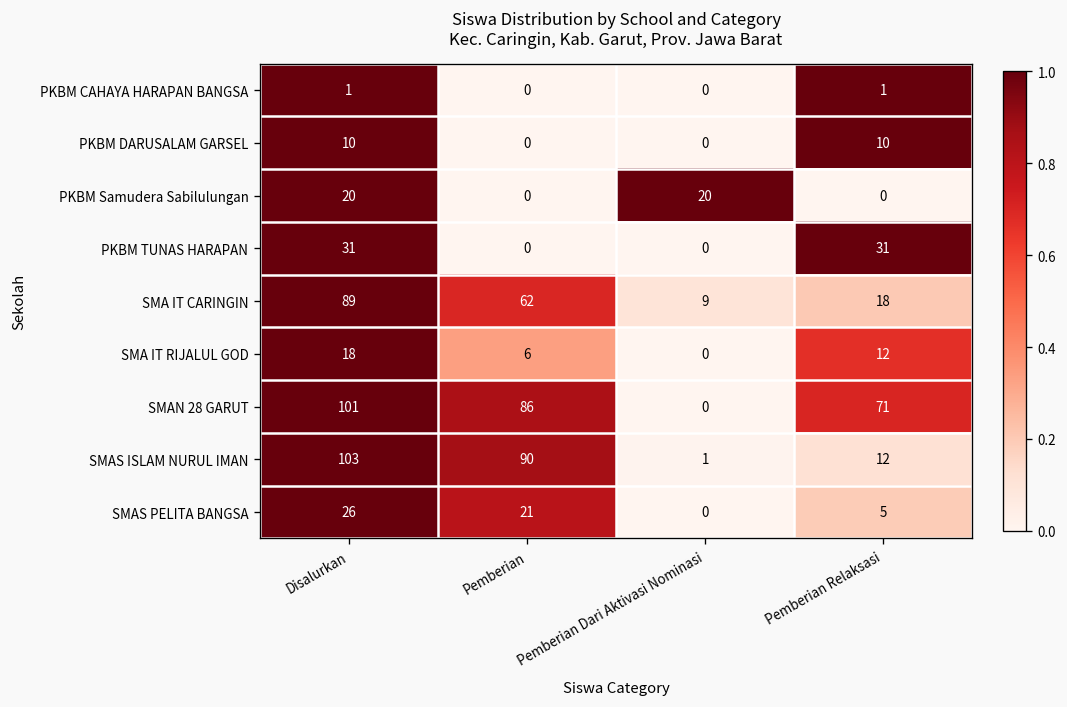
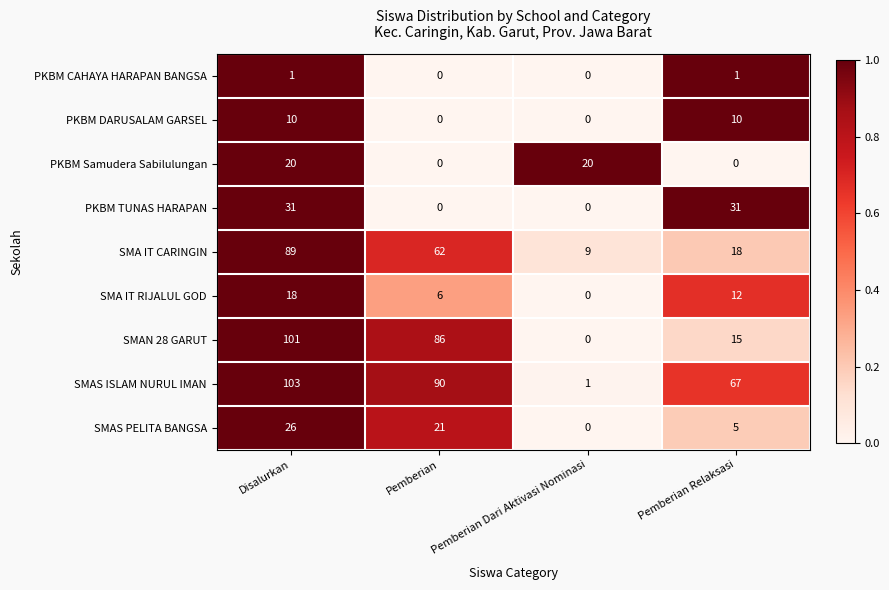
  {
    "PKBM CAHAYA HARAPAN BANGSA": {
      "Disalurkan": 1,
      "Pemberian": 0,
      "Pemberian Dari Aktivasi Nominasi": 0,
      "Pemberian Relaksasi": 1
    },
    "PKBM DARUSALAM GARSEL": {
      "Disalurkan": 10,
      "Pemberian": 0,
      "Pemberian Dari Aktivasi Nominasi": 0,
      "Pemberian Relaksasi": 10
    },
    "PKBM Samudera Sabilulungan": {
      "Disalurkan": 20,
      "Pemberian": 0,
      "Pemberian Dari Aktivasi Nominasi": 20,
      "Pemberian Relaksasi": 0
    },
    "PKBM TUNAS HARAPAN": {
      "Disalurkan": 31,
      "Pemberian": 0,
      "Pemberian Dari Aktivasi Nominasi": 0,
      "Pemberian Relaksasi": 31
    },
    "SMA IT CARINGIN": {
      "Disalurkan": 89,
      "Pemberian": 62,
      "Pemberian Dari Aktivasi Nominasi": 9,
      "Pemberian Relaksasi": 18
    },
    "SMA IT RIJALUL GOD": {
      "Disalurkan": 18,
      "Pemberian": 6,
      "Pemberian Dari Aktivasi Nominasi": 0,
      "Pemberian Relaksasi": 12
    },
    "SMAN 28 GARUT": {
      "Disalurkan": 101,
      "Pemberian": 86,
      "Pemberian Dari Aktivasi Nominasi": 0,
-     "Pemberian Relaksasi": 71
+     "Pemberian Relaksasi": 15
    },
    "SMAS ISLAM NURUL IMAN": {
      "Disalurkan": 103,
      "Pemberian": 90,
      "Pemberian Dari Aktivasi Nominasi": 1,
-     "Pemberian Relaksasi": 12
+     "Pemberian Relaksasi": 67
    },
    "SMAS PELITA BANGSA": {
      "Disalurkan": 26,
      "Pemberian": 21,
      "Pemberian Dari Aktivasi Nominasi": 0,
      "Pemberian Relaksasi": 5
    }
  }
